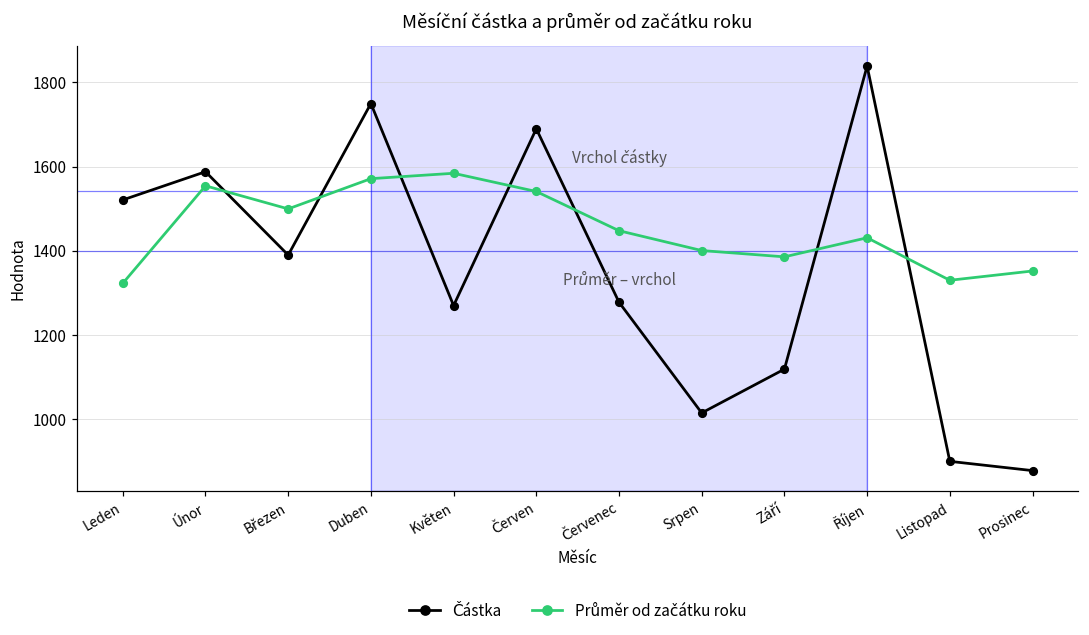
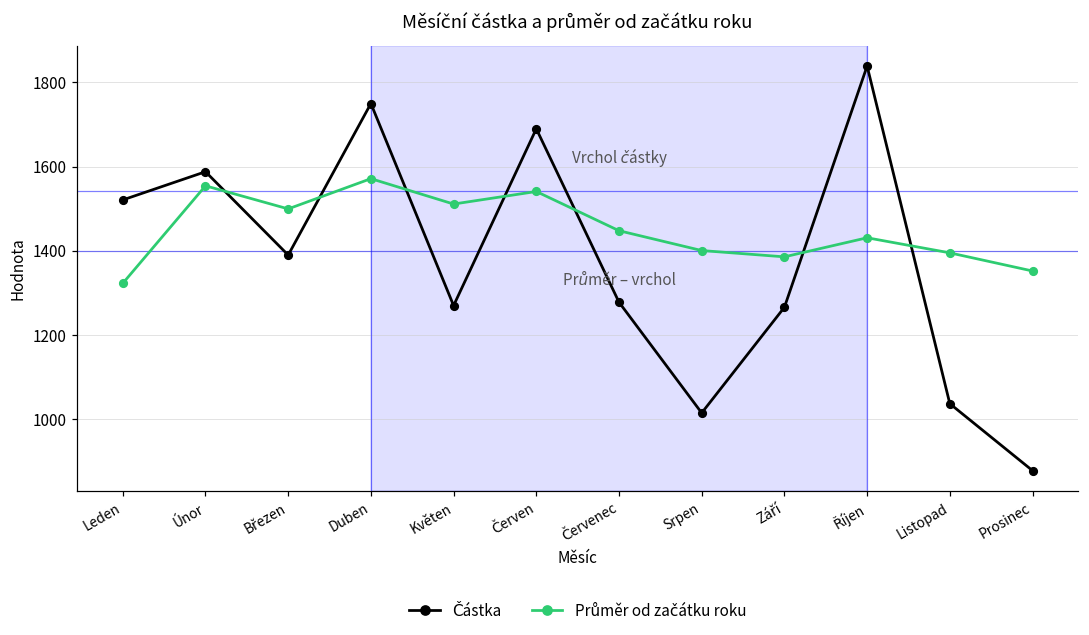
  {
    "Částka": {
      "Leden": 1520,
      "Únor": 1590,
      "Březen": 1390,
      "Duben": 1750,
      "Květen": 1270,
      "Červen": 1690,
      "Červenec": 1280,
      "Srpen": 1020,
-     "Září": 1120,
+     "Září": 1270,
      "Říjen": 1840,
-     "Listopad": 900,
+     "Listopad": 1040,
      "Prosinec": 880
    },
    "Průměr od začátku roku": {
      "Leden": 1320,
      "Únor": 1550,
      "Březen": 1500,
      "Duben": 1570,
-     "Květen": 1580,
+     "Květen": 1510,
      "Červen": 1540,
      "Červenec": 1450,
      "Srpen": 1400,
      "Září": 1390,
      "Říjen": 1430,
-     "Listopad": 1330,
+     "Listopad": 1400,
      "Prosinec": 1350
    }
  }
